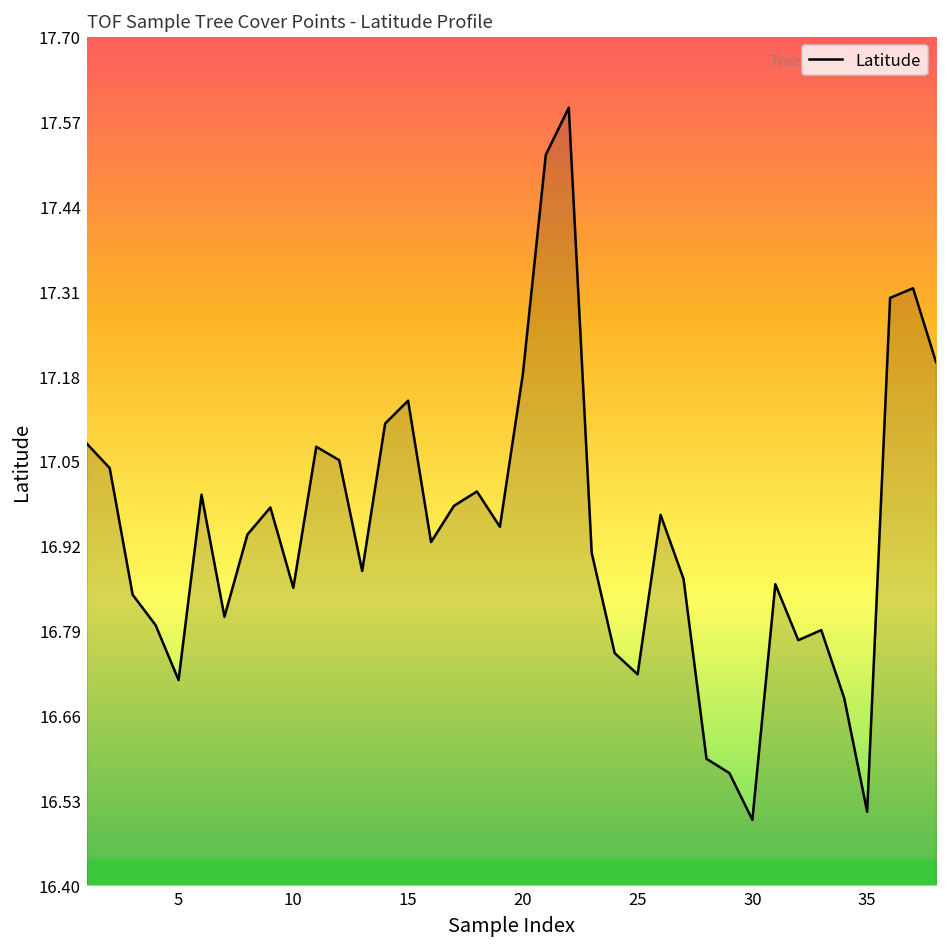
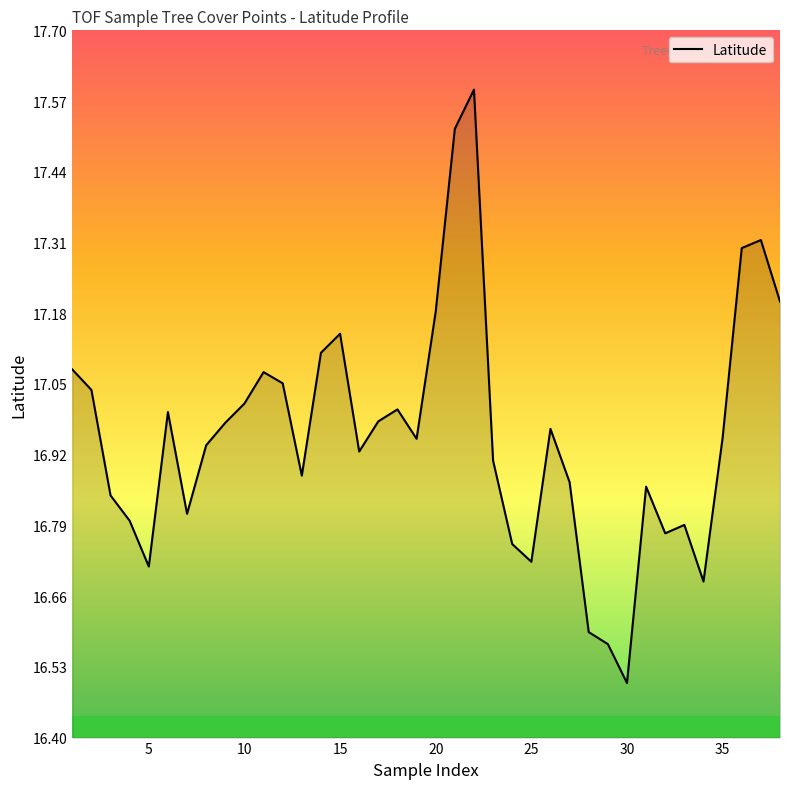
  {
    "5": 16.71,
-   "10": 16.86,
+   "10": 17.01,
    "15": 17.14,
    "20": 17.18,
    "25": 16.72,
    "30": 16.50,
-   "35": 16.51
+   "35": 16.95
  }
